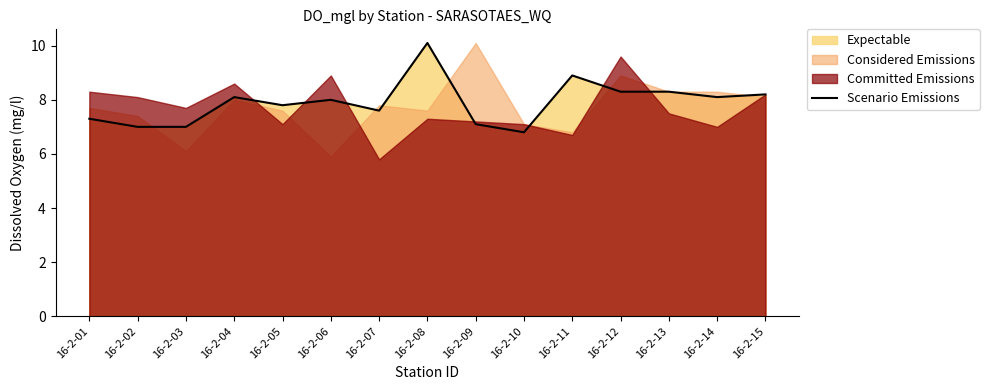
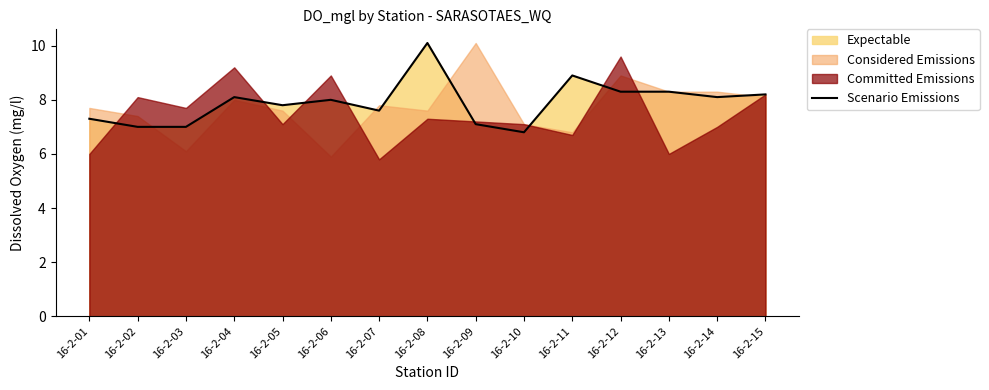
  {
    "Committed Emissions": {
-     "16-2-01": 8.3,
+     "16-2-01": 6.0,
      "16-2-02": 8.1,
      "16-2-03": 7.7,
-     "16-2-04": 8.6,
+     "16-2-04": 9.2,
      "16-2-05": 7.1,
      "16-2-06": 8.9,
      "16-2-07": 5.8,
      "16-2-08": 7.3,
      "16-2-09": 7.2,
      "16-2-11": 6.7,
      "16-2-12": 9.6,
-     "16-2-13": 7.5,
+     "16-2-13": 6.0,
      "16-2-14": 7.0
    }
  }
